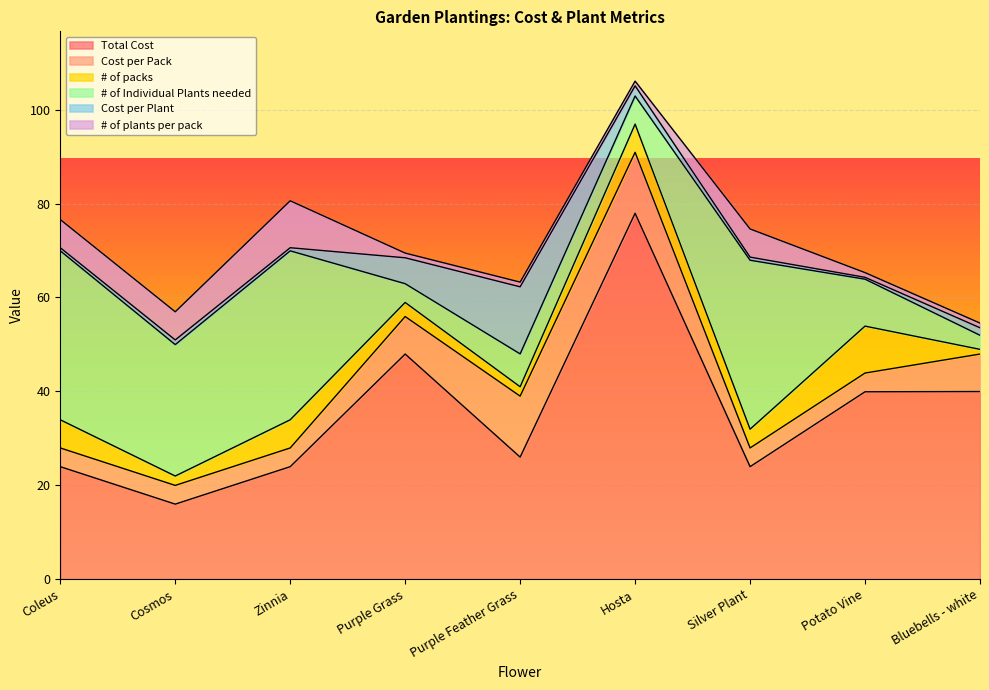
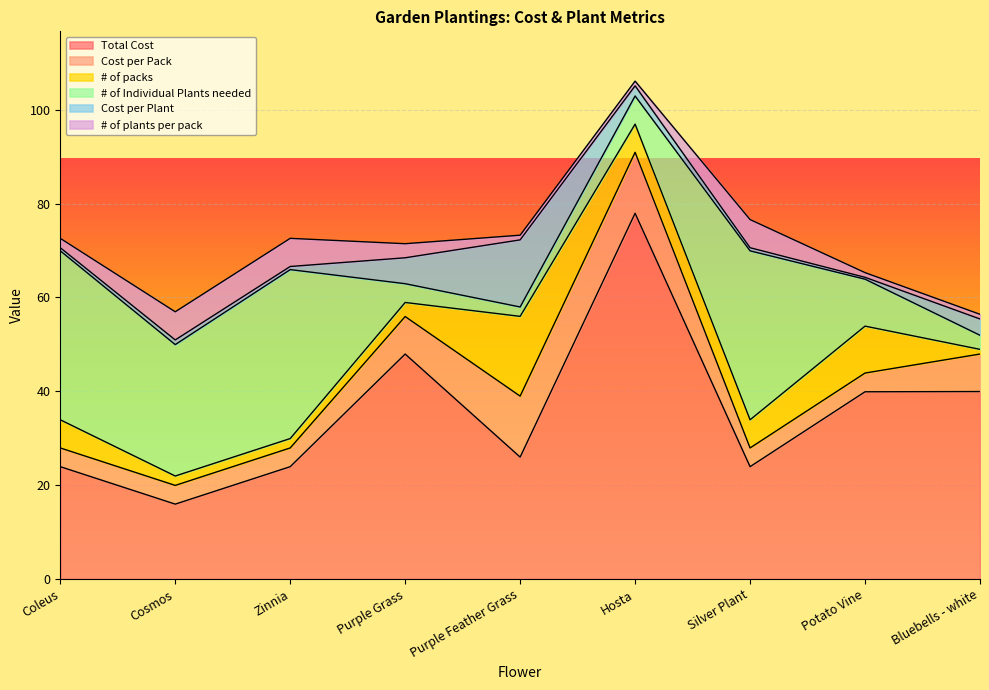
  {
    "# of packs": {
      "Coleus": 6,
      "Cosmos": 2,
-     "Zinnia": 6,
+     "Zinnia": 2,
      "Purple Grass": 3,
-     "Purple Feather Grass": 2,
+     "Purple Feather Grass": 17,
      "Hosta": 6,
-     "Silver Plant": 4,
+     "Silver Plant": 6,
      "Potato Vine": 10,
      "Bluebells - white": 1
    },
    "# of Individual Plants needed": {
      "Coleus": 36,
      "Cosmos": 28,
      "Zinnia": 36,
      "Purple Grass": 4,
-     "Purple Feather Grass": 7,
+     "Purple Feather Grass": 2,
      "Hosta": 6,
      "Silver Plant": 36,
      "Bluebells - white": 3
    },
    "Cost per Plant": {
      "Coleus": 1,
      "Cosmos": 1,
      "Zinnia": 1,
      "Purple Grass": 6,
      "Purple Feather Grass": 14,
      "Hosta": 2,
      "Silver Plant": 1,
-     "Bluebells - white": 2
+     "Bluebells - white": 3
    },
    "# of plants per pack": {
-     "Coleus": 6,
+     "Coleus": 2,
      "Cosmos": 6,
-     "Zinnia": 10,
-     "Purple Grass": 1,
+     "Zinnia": 6,
+     "Purple Grass": 3,
      "Purple Feather Grass": 1,
      "Hosta": 1,
      "Silver Plant": 6,
      "Potato Vine": 1,
      "Bluebells - white": 1
    }
  }
